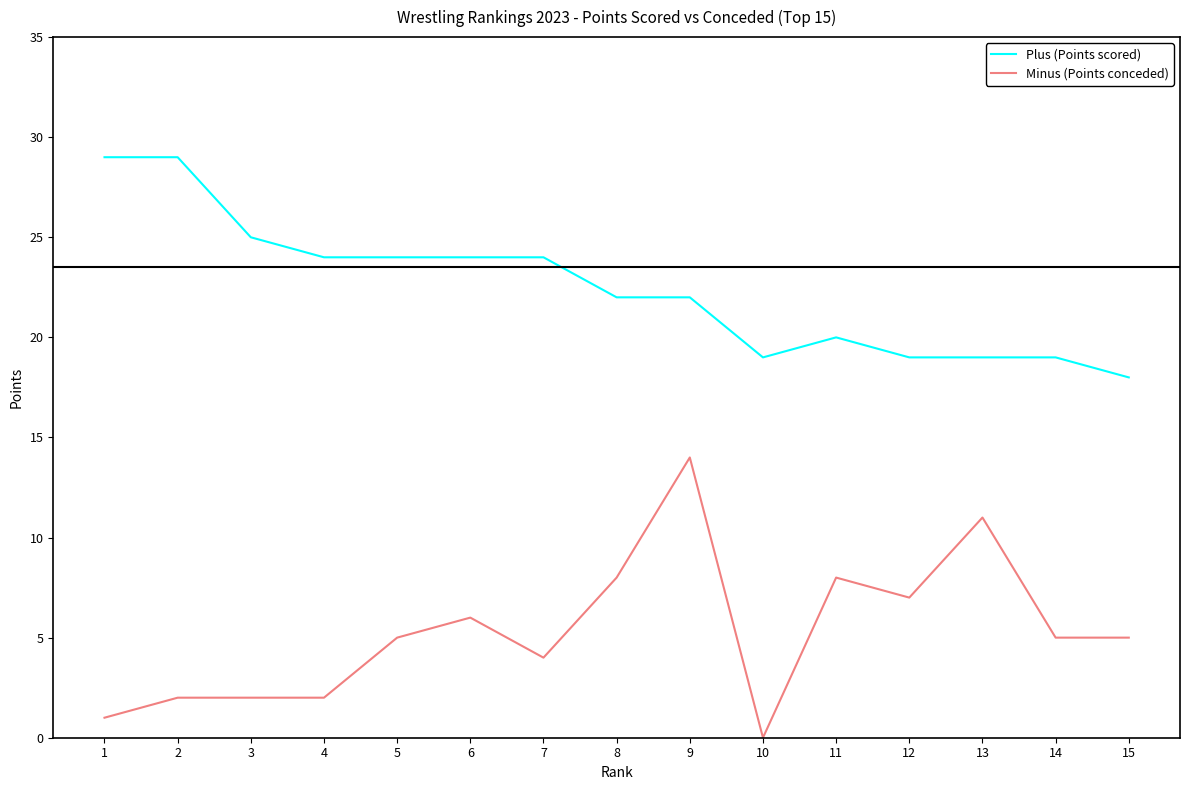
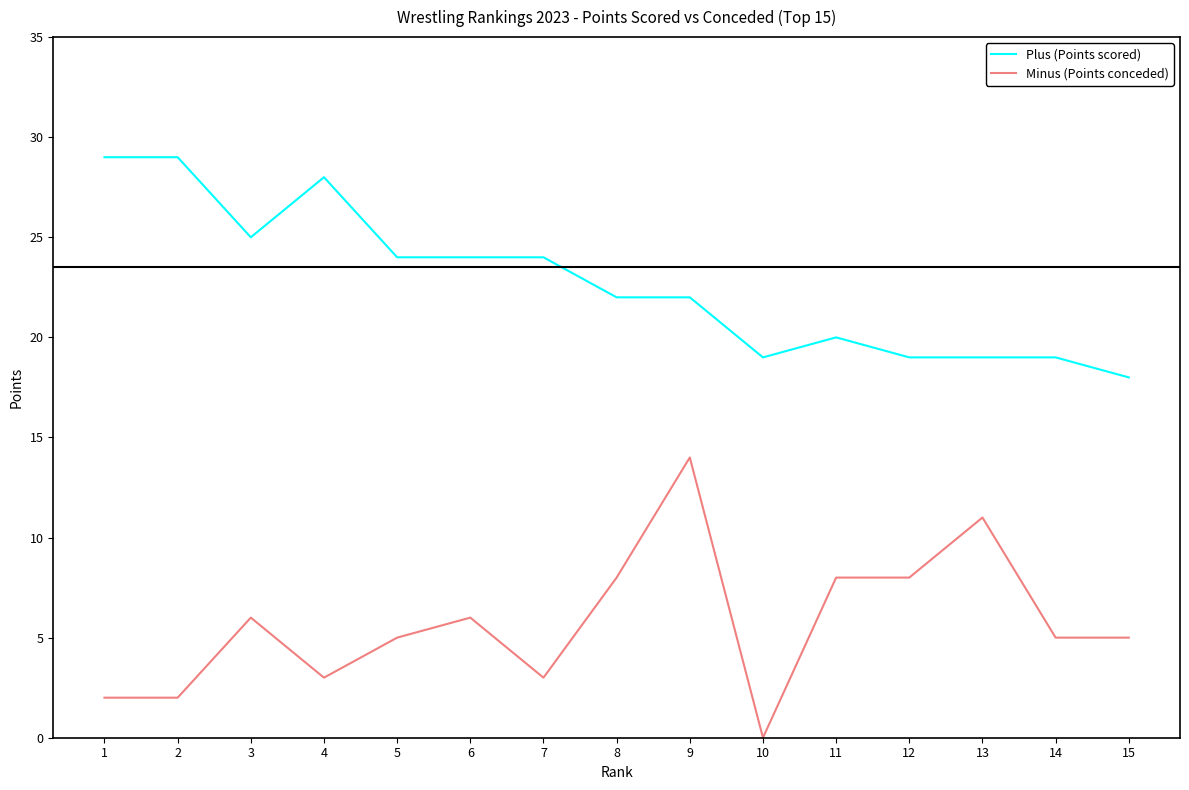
  {
    "Plus (Points scored)": {
      "1": 29,
      "2": 29,
      "3": 25,
-     "4": 24,
+     "4": 28,
      "5": 24,
      "6": 24,
      "7": 24,
      "8": 22,
      "9": 22,
      "10": 19,
      "11": 20,
      "12": 19,
      "13": 19,
      "14": 19,
      "15": 18
    },
    "Minus (Points conceded)": {
-     "1": 1,
+     "1": 2,
      "2": 2,
-     "3": 2,
-     "4": 2,
+     "3": 6,
+     "4": 3,
      "5": 5,
      "6": 6,
-     "7": 4,
+     "7": 3,
      "8": 8,
      "9": 14,
      "10": 0,
      "11": 8,
-     "12": 7,
+     "12": 8,
      "13": 11,
      "14": 5,
      "15": 5
    }
  }
